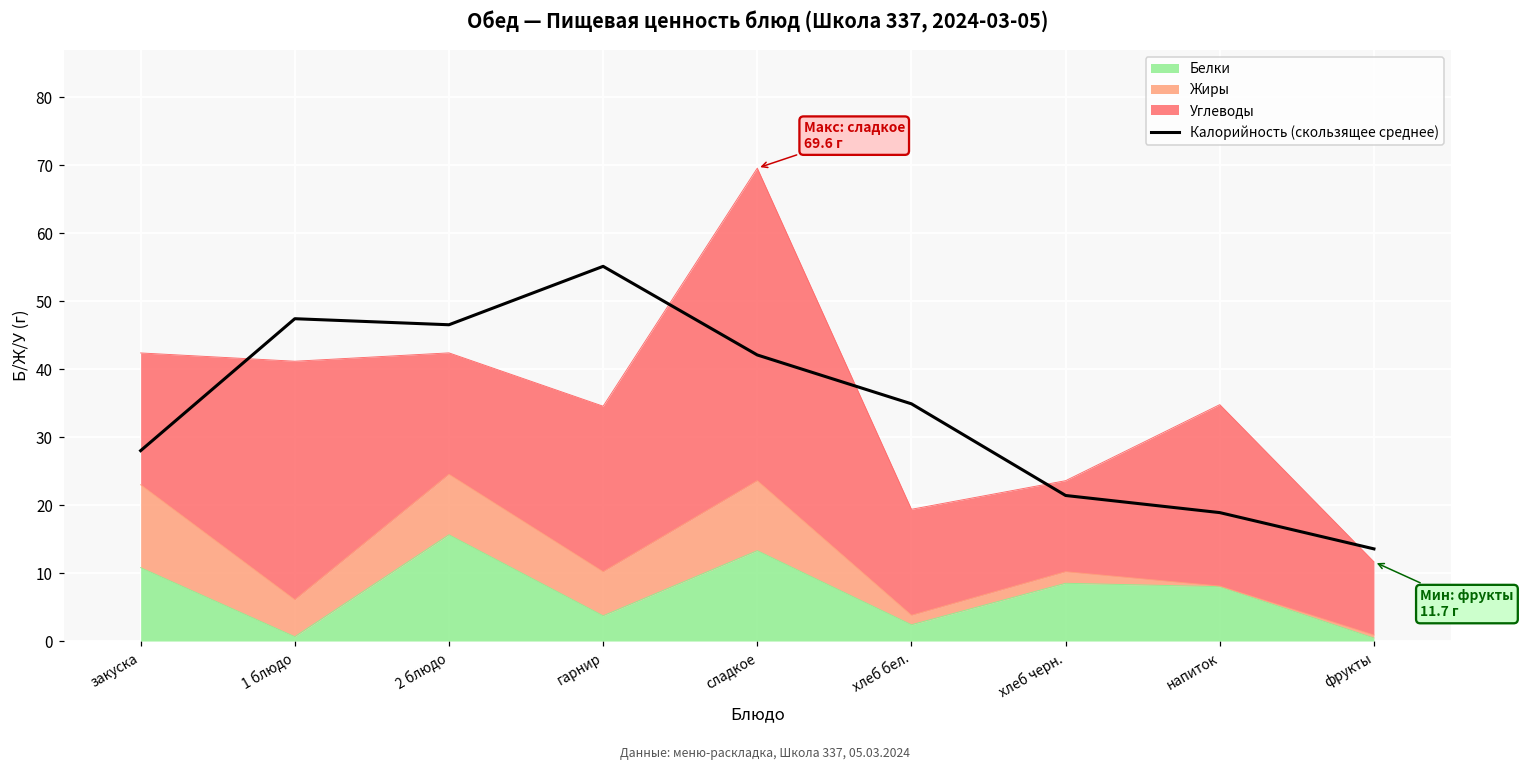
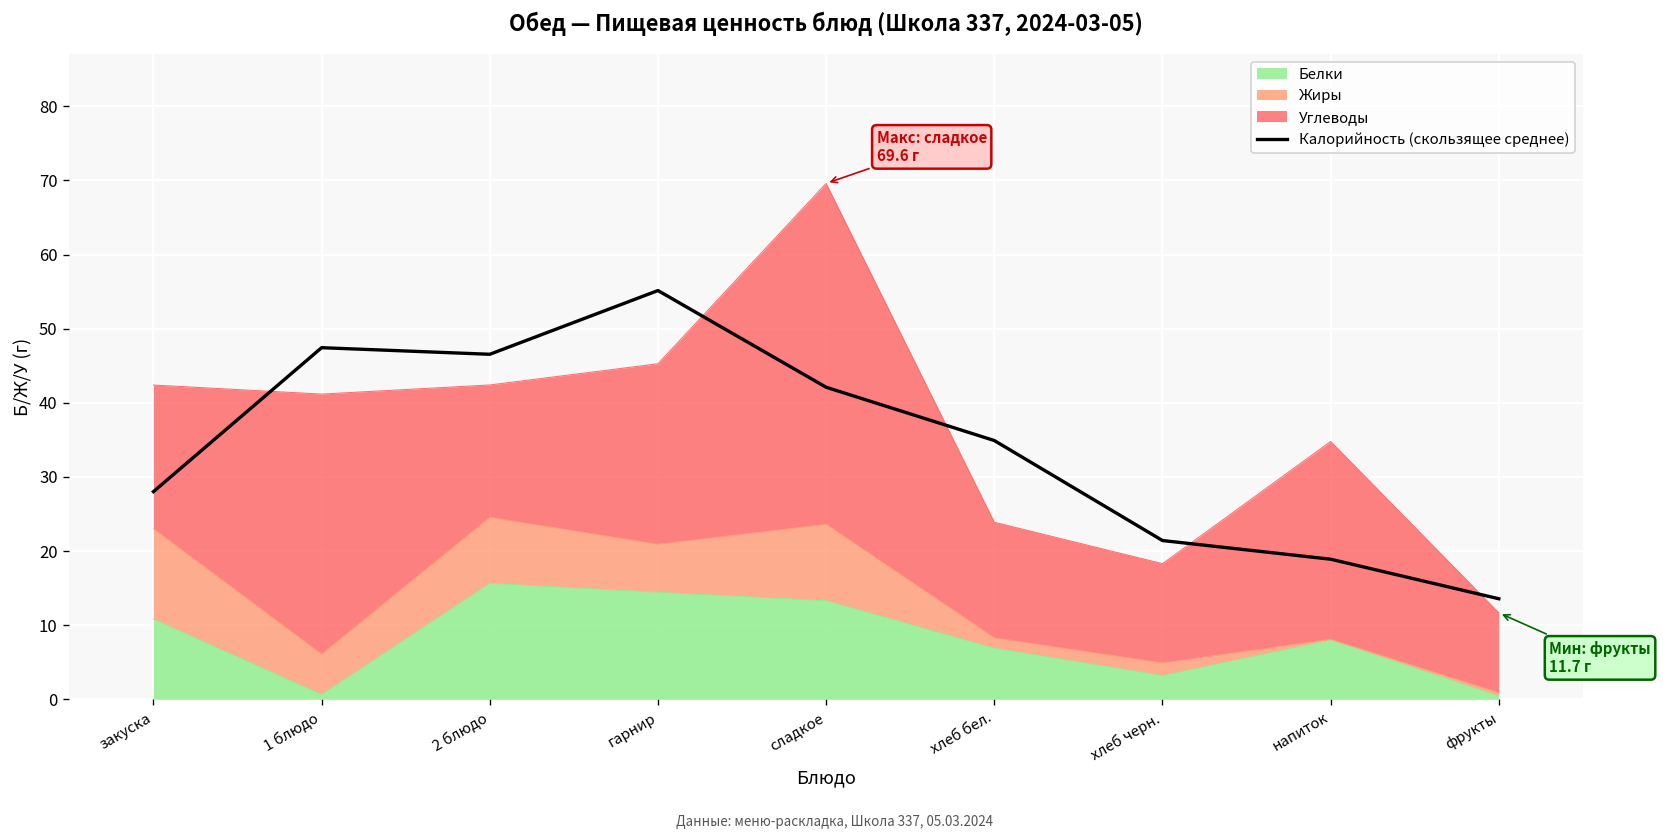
  {
    "Белки": {
      "закуска": 11,
      "1 блюдо": 1,
      "2 блюдо": 16,
-     "гарнир": 4,
+     "гарнир": 14,
      "сладкое": 13,
-     "хлеб бел.": 2,
-     "хлеб черн.": 9,
+     "хлеб бел.": 7,
+     "хлеб черн.": 3,
      "фрукты": 0
    },
    "Калорийность (скользящее среднее)": {
      "закуска": 28,
      "1 блюдо": 47,
      "2 блюдо": 47,
      "гарнир": 55,
      "сладкое": 42,
      "хлеб бел.": 35,
      "хлеб черн.": 21,
      "напиток": 19,
      "фрукты": 14
    }
  }
